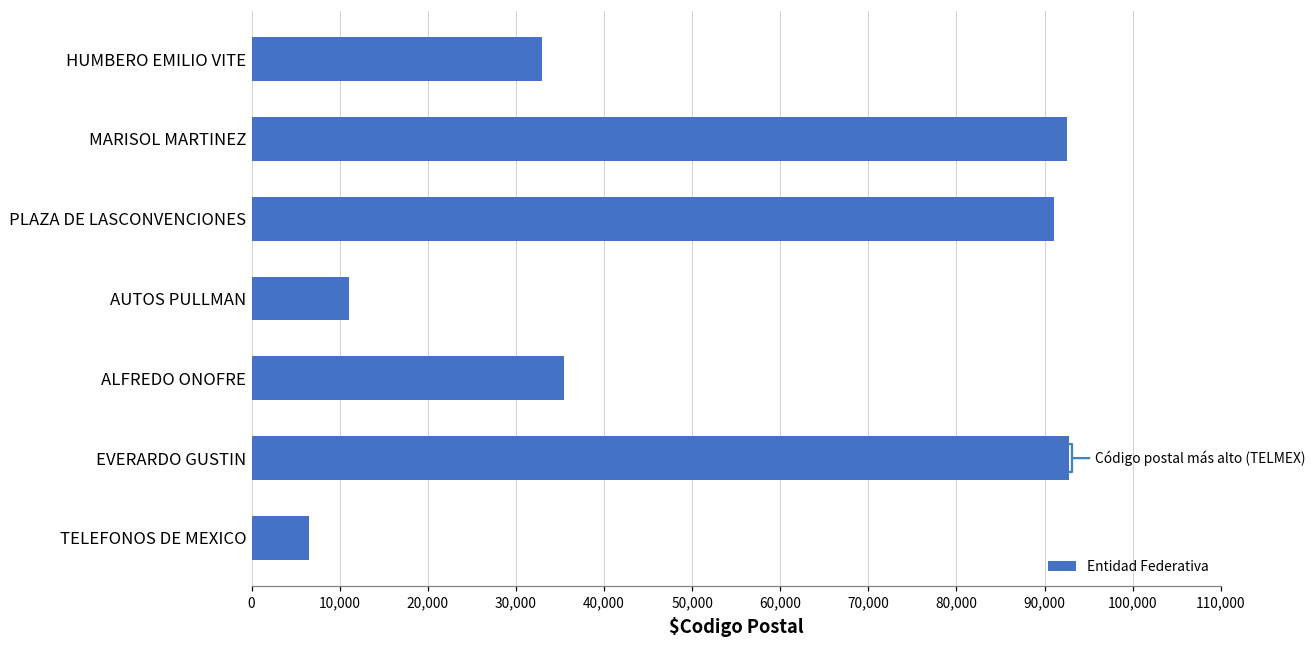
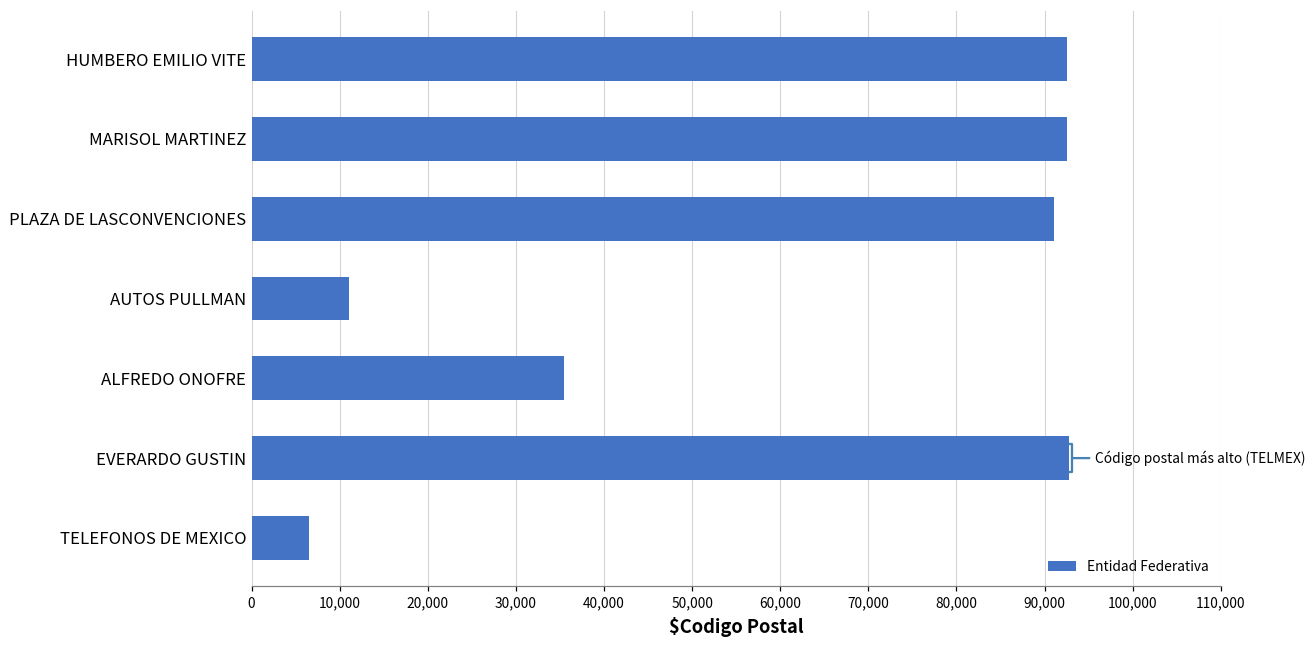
  {
-   "HUMBERO EMILIO VITE": "33,000",
+   "HUMBERO EMILIO VITE": "93,000",
    "MARISOL MARTINEZ": "93,000",
    "PLAZA DE LASCONVENCIONES": "91,000",
    "AUTOS PULLMAN": "11,000",
    "ALFREDO ONOFRE": "35,000",
    "EVERARDO GUSTIN": "93,000",
    "TELEFONOS DE MEXICO": "7,000"
  }
